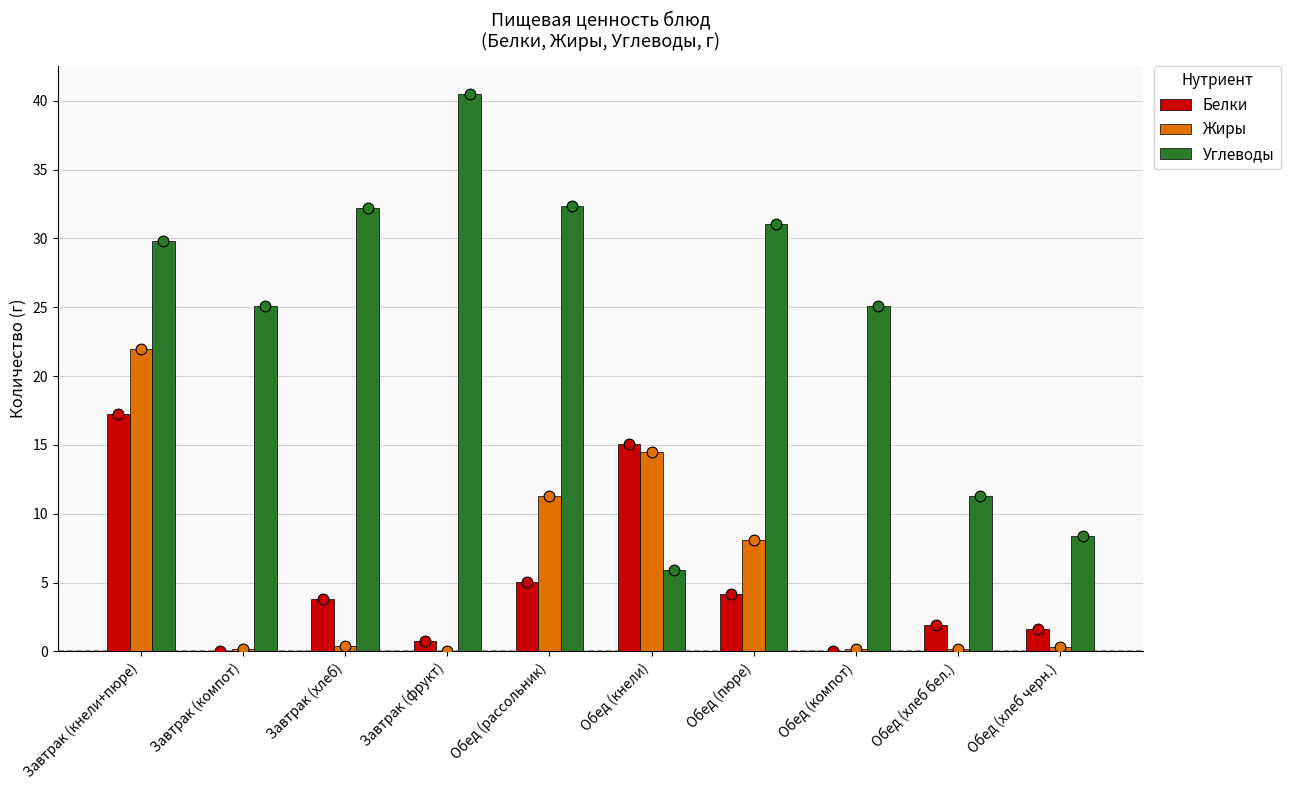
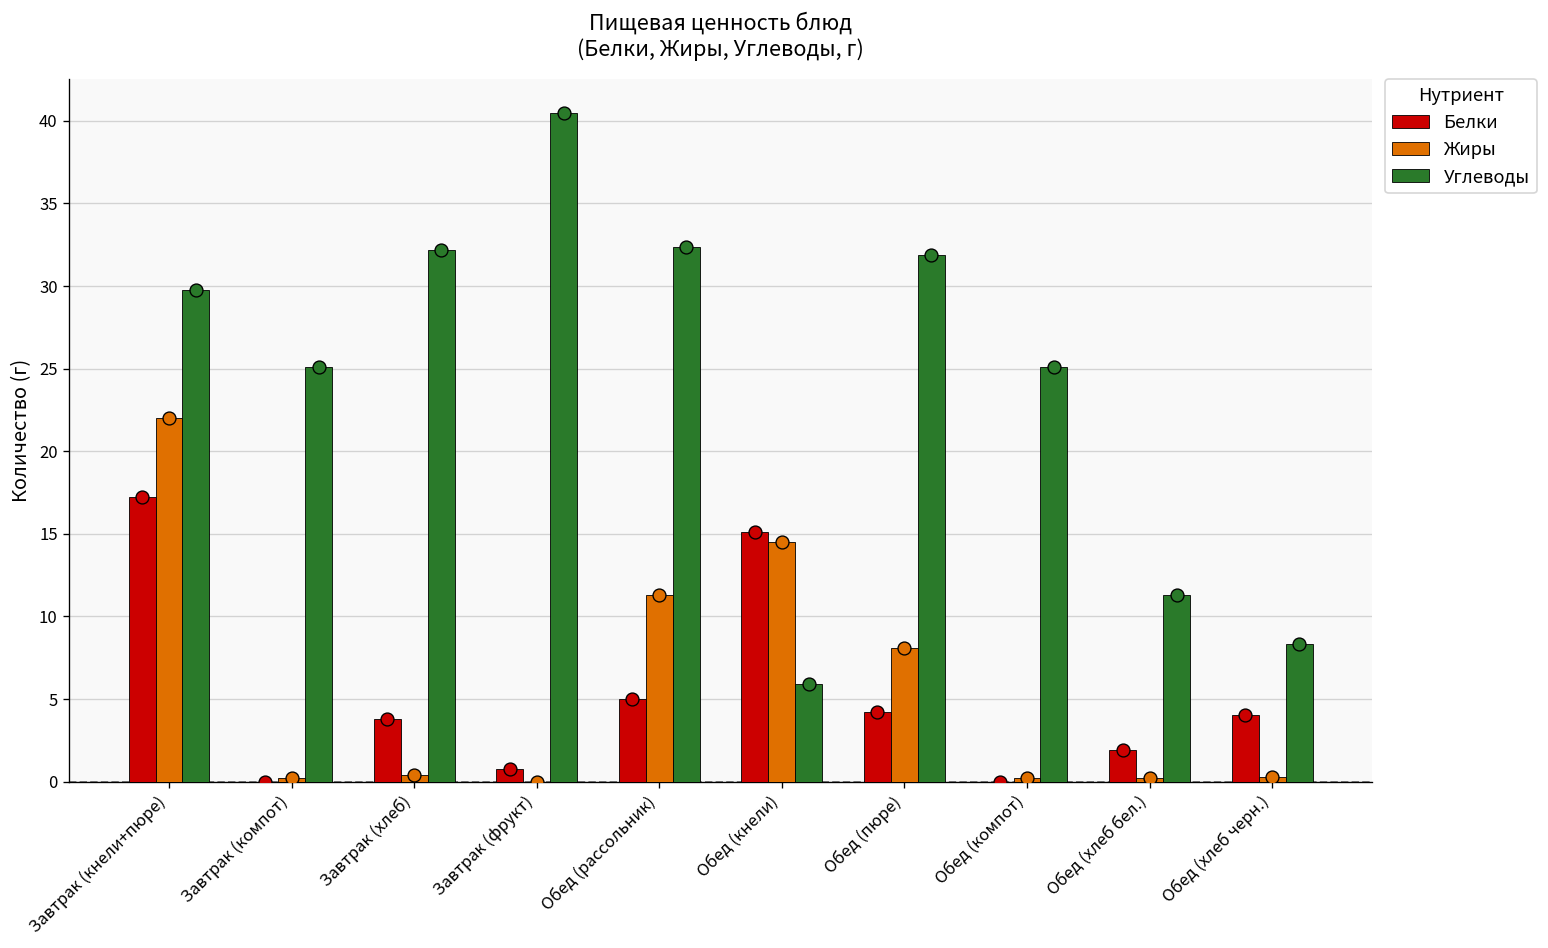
  {
    "Белки": {
      "Завтрак (кнели+пюре)": 17.3,
      "Завтрак (компот)": 0.0,
      "Завтрак (хлеб)": 3.8,
      "Завтрак (фрукт)": 0.8,
      "Обед (рассольник)": 5.0,
      "Обед (кнели)": 15.1,
      "Обед (пюре)": 4.2,
      "Обед (компот)": 0.0,
      "Обед (хлеб бел.)": 1.9,
-     "Обед (хлеб черн.)": 1.7
+     "Обед (хлеб черн.)": 4.0
    },
    "Жиры": {
      "Завтрак (кнели+пюре)": 22.0,
      "Завтрак (компот)": 0.2,
      "Завтрак (хлеб)": 0.4,
      "Завтрак (фрукт)": 0.0,
      "Обед (рассольник)": 11.3,
      "Обед (кнели)": 14.5,
      "Обед (пюре)": 8.1,
      "Обед (компот)": 0.2,
      "Обед (хлеб бел.)": 0.2,
      "Обед (хлеб черн.)": 0.3
    },
    "Углеводы": {
      "Завтрак (кнели+пюре)": 29.8,
      "Завтрак (компот)": 25.1,
      "Завтрак (хлеб)": 32.2,
      "Завтрак (фрукт)": 40.5,
      "Обед (рассольник)": 32.4,
      "Обед (кнели)": 5.9,
-     "Обед (пюре)": 31.1,
+     "Обед (пюре)": 31.9,
      "Обед (компот)": 25.1,
      "Обед (хлеб бел.)": 11.3,
      "Обед (хлеб черн.)": 8.4
    }
  }
